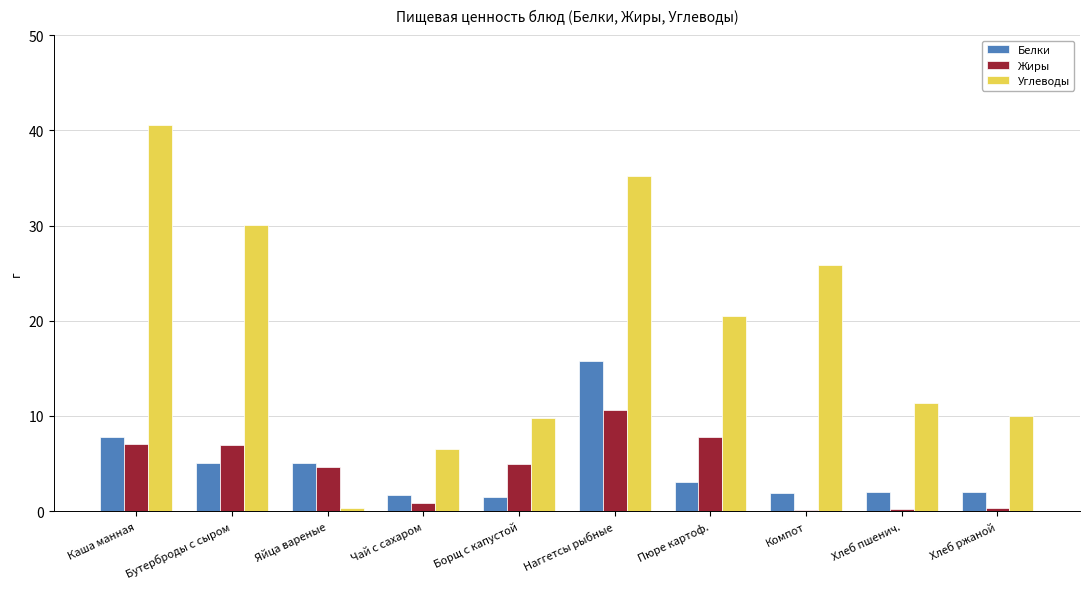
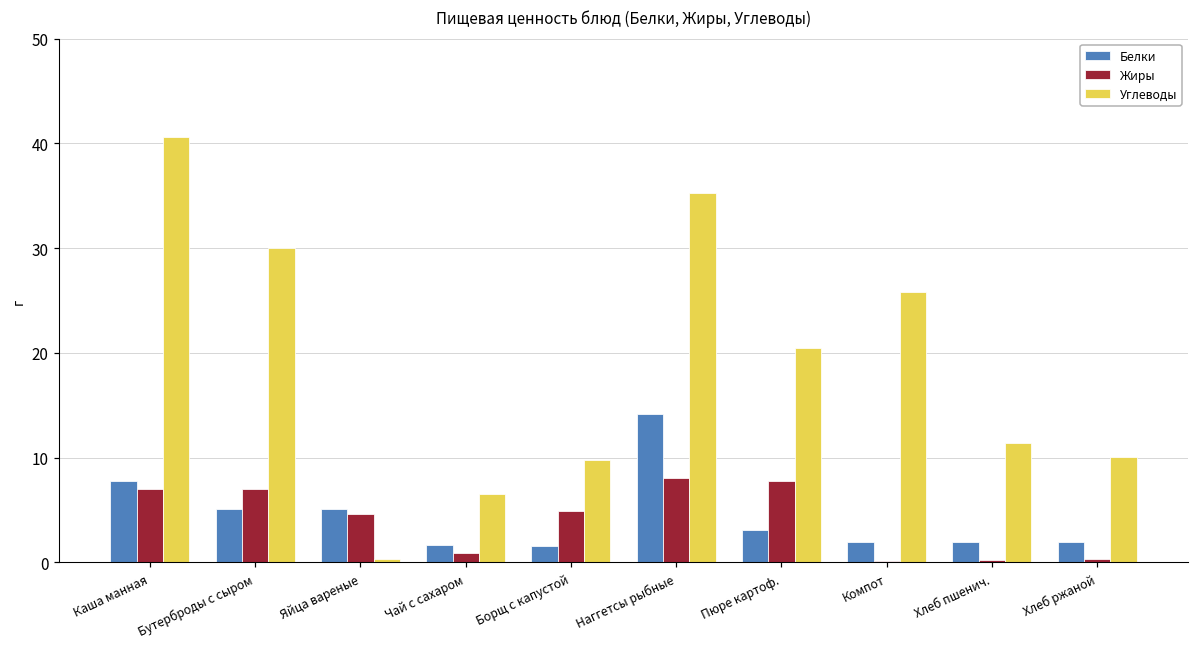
  {
    "Белки": {
      "Каша манная": 8,
      "Бутерброды с сыром": 5,
      "Яйца вареные": 5,
      "Чай с сахаром": 2,
      "Борщ с капустой": 2,
-     "Наггетсы рыбные": 16,
+     "Наггетсы рыбные": 14,
      "Пюре картоф.": 3,
      "Компот": 2,
      "Хлеб пшенич.": 2,
      "Хлеб ржаной": 2
    },
    "Жиры": {
      "Каша манная": 7,
      "Бутерброды с сыром": 7,
      "Яйца вареные": 5,
      "Чай с сахаром": 1,
      "Борщ с капустой": 5,
-     "Наггетсы рыбные": 11,
+     "Наггетсы рыбные": 8,
      "Пюре картоф.": 8,
      "Хлеб пшенич.": 0,
      "Хлеб ржаной": 0
    },
    "Углеводы": {
      "Каша манная": 41,
      "Бутерброды с сыром": 30,
      "Яйца вареные": 0,
      "Чай с сахаром": 7,
      "Борщ с капустой": 10,
      "Наггетсы рыбные": 35,
      "Пюре картоф.": 20,
      "Компот": 26,
      "Хлеб пшенич.": 11,
      "Хлеб ржаной": 10
    }
  }
